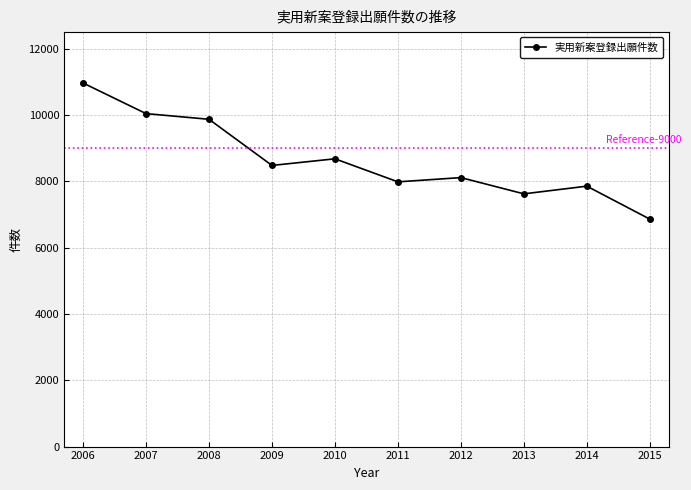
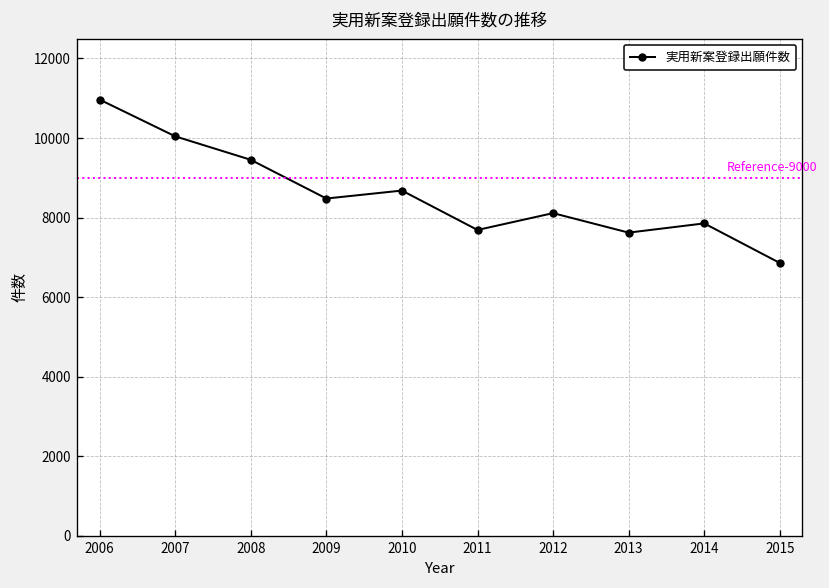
  {
    "2006": 11000,
    "2007": 10000,
-   "2008": 9900,
+   "2008": 9500,
    "2009": 8500,
    "2010": 8700,
-   "2011": 8000,
+   "2011": 7700,
    "2012": 8100,
    "2013": 7600,
    "2014": 7900,
    "2015": 6900
  }
